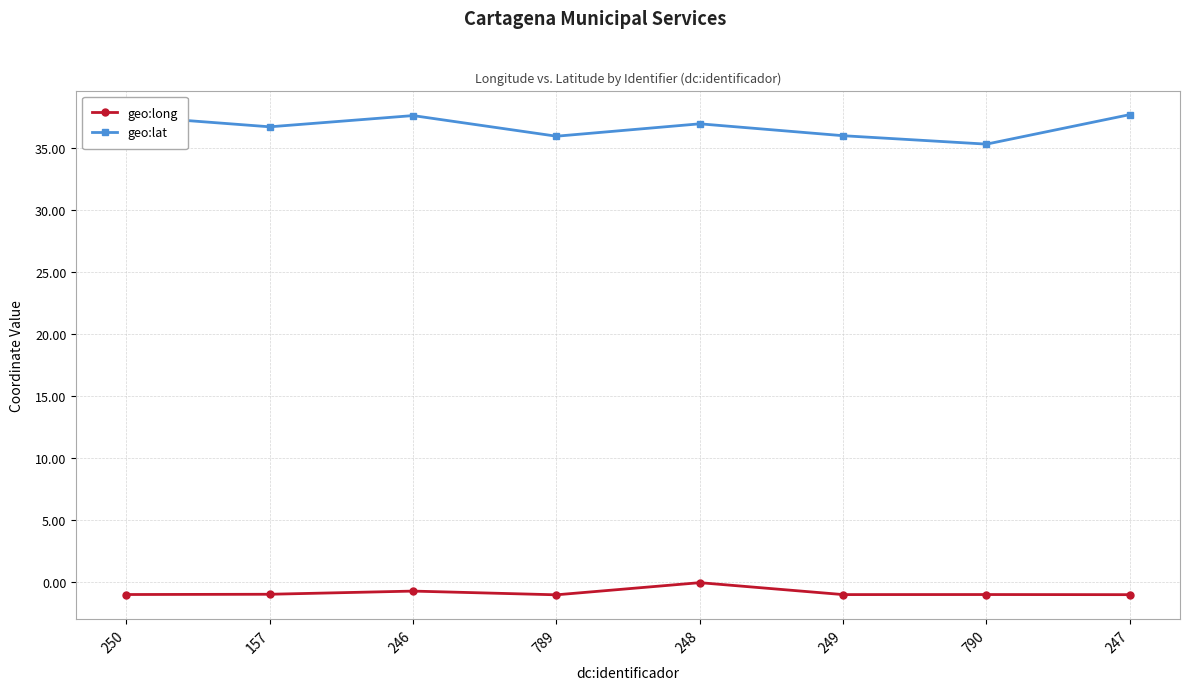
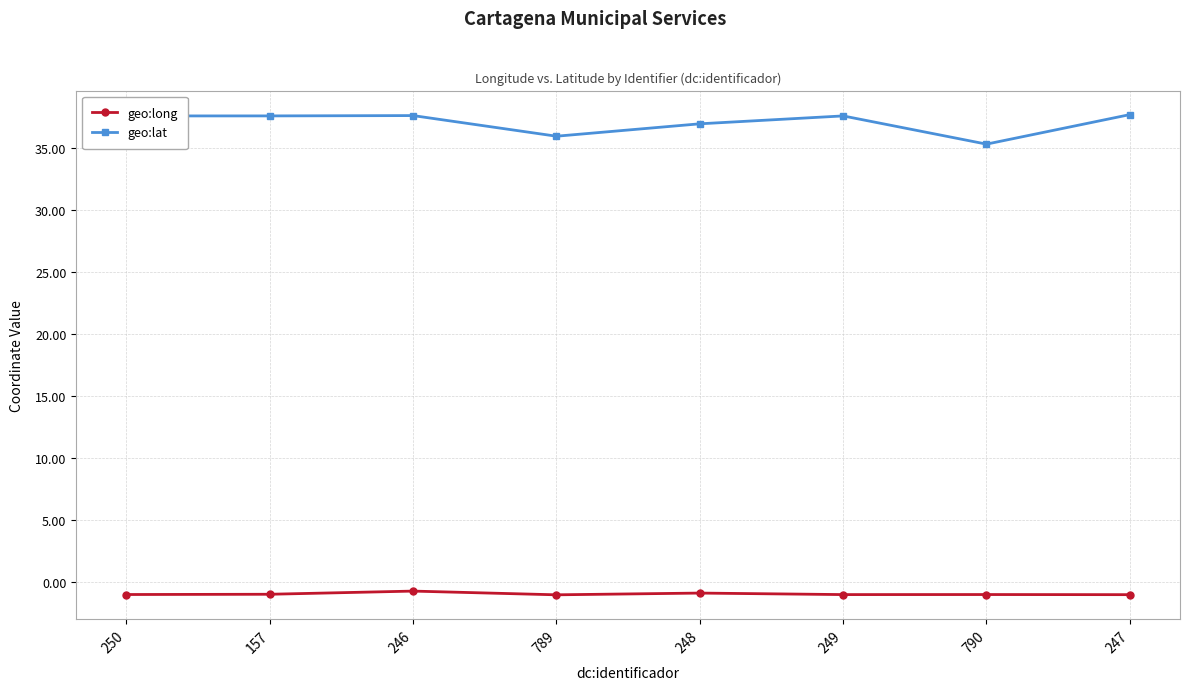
  {
    "geo:long": {
      "250": -1.0,
      "157": -1.0,
      "246": -0.7,
      "789": -1.0,
-     "248": 0.0,
+     "248": -0.9,
      "249": -1.0,
      "790": -1.0,
      "247": -1.0
    },
    "geo:lat": {
-     "157": 36.7,
+     "157": 37.6,
      "246": 37.6,
      "789": 36.0,
      "248": 37.0,
-     "249": 36.0,
+     "249": 37.6,
      "790": 35.3,
      "247": 37.7
    }
  }
